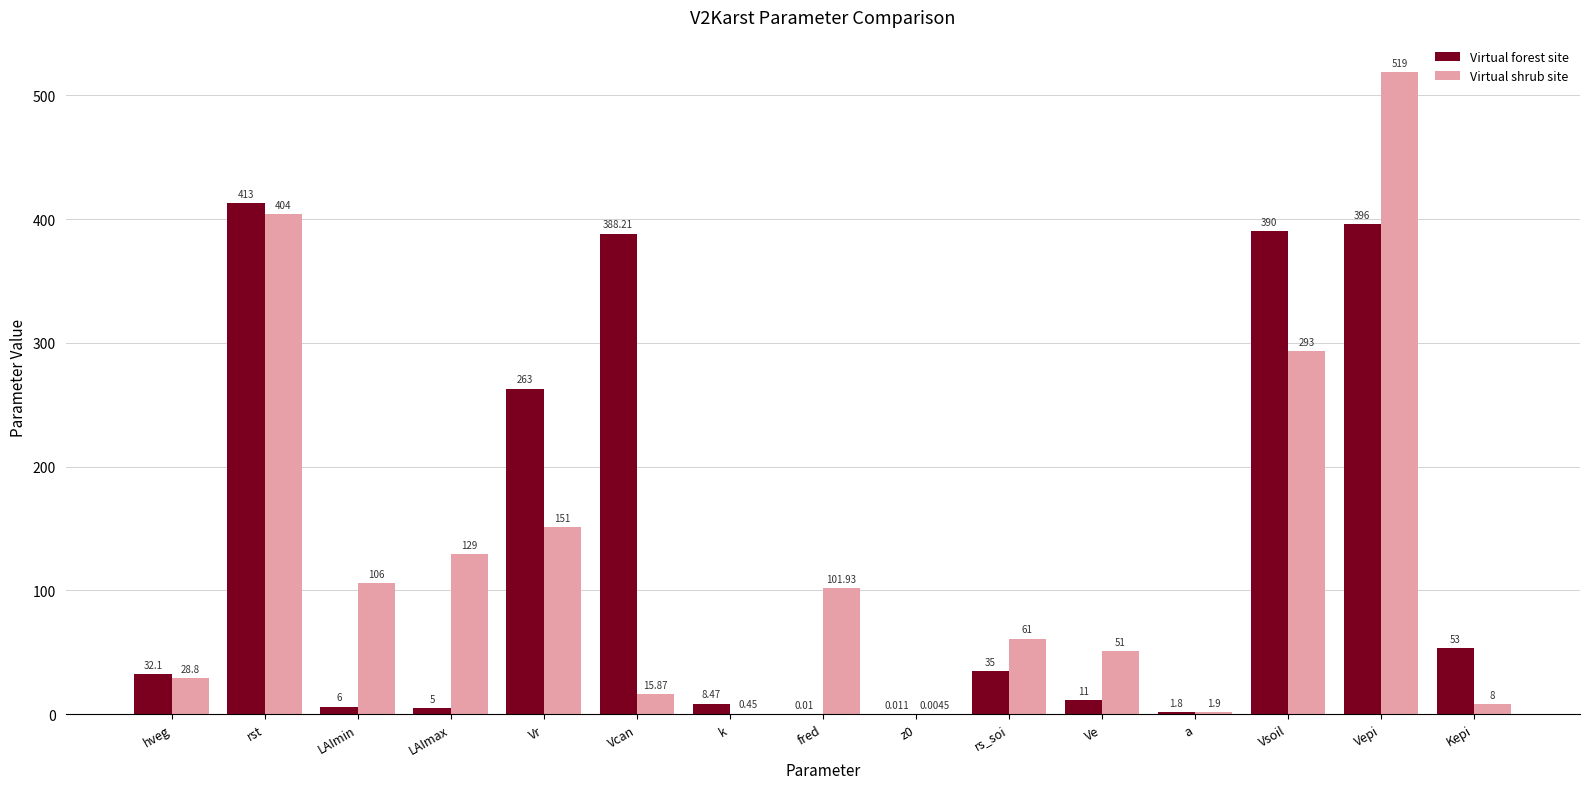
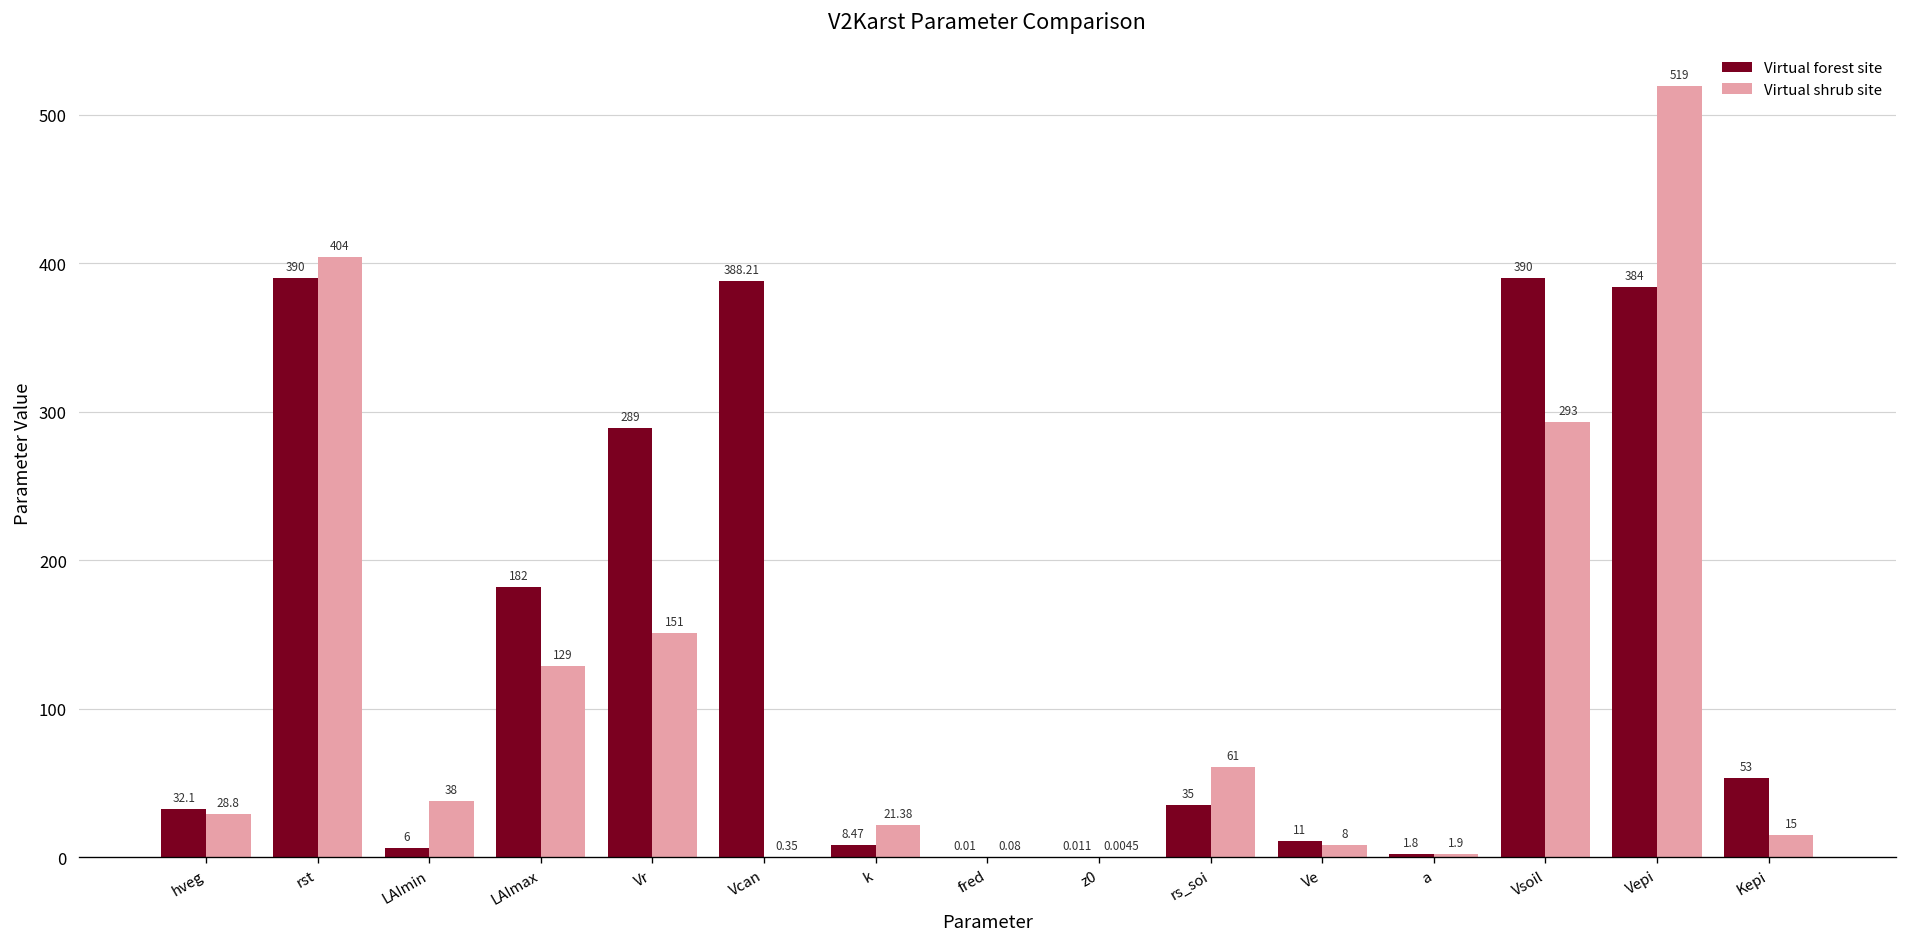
  {
    "Virtual forest site": {
      "hveg": 32.1,
-     "rst": 413,
+     "rst": 390,
      "LAImin": 6,
-     "LAImax": 5,
-     "Vr": 263,
+     "LAImax": 182,
+     "Vr": 289,
      "Vcan": 388.21,
      "k": 8.47,
      "fred": 0.01,
      "z0": 0.011,
      "rs_soi": 35,
      "Ve": 11,
      "a": 1.8,
      "Vsoil": 390,
-     "Vepi": 396,
+     "Vepi": 384,
      "Kepi": 53
    },
    "Virtual shrub site": {
      "hveg": 28.8,
      "rst": 404,
-     "LAImin": 106,
+     "LAImin": 38,
      "LAImax": 129,
      "Vr": 151,
-     "Vcan": 15.87,
-     "k": 0.45,
-     "fred": 101.93,
+     "Vcan": 0.35,
+     "k": 21.38,
+     "fred": 0.08,
      "z0": 0.0045,
      "rs_soi": 61,
-     "Ve": 51,
+     "Ve": 8,
      "a": 1.9,
      "Vsoil": 293,
      "Vepi": 519,
-     "Kepi": 8
+     "Kepi": 15
    }
  }
